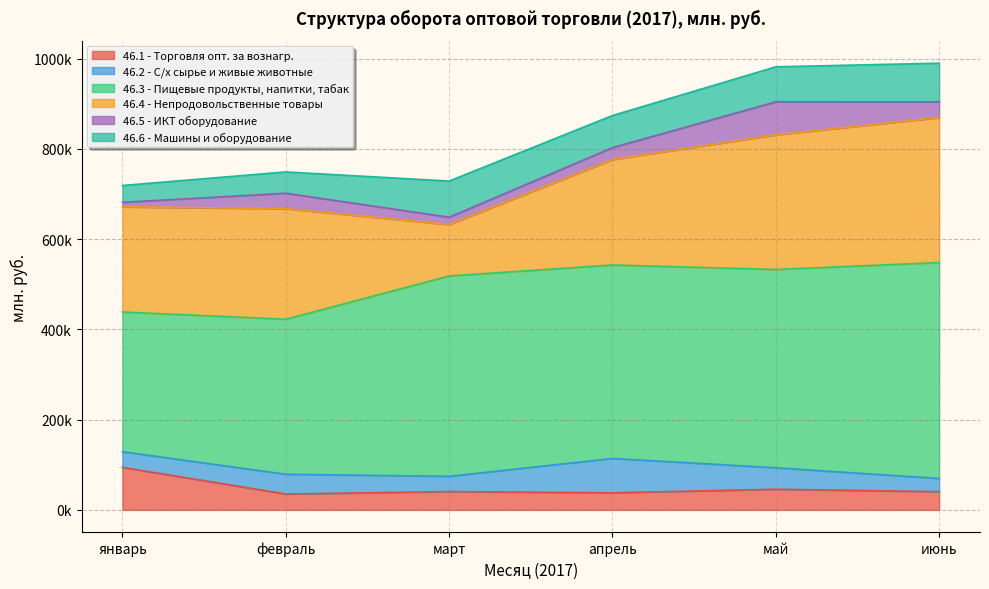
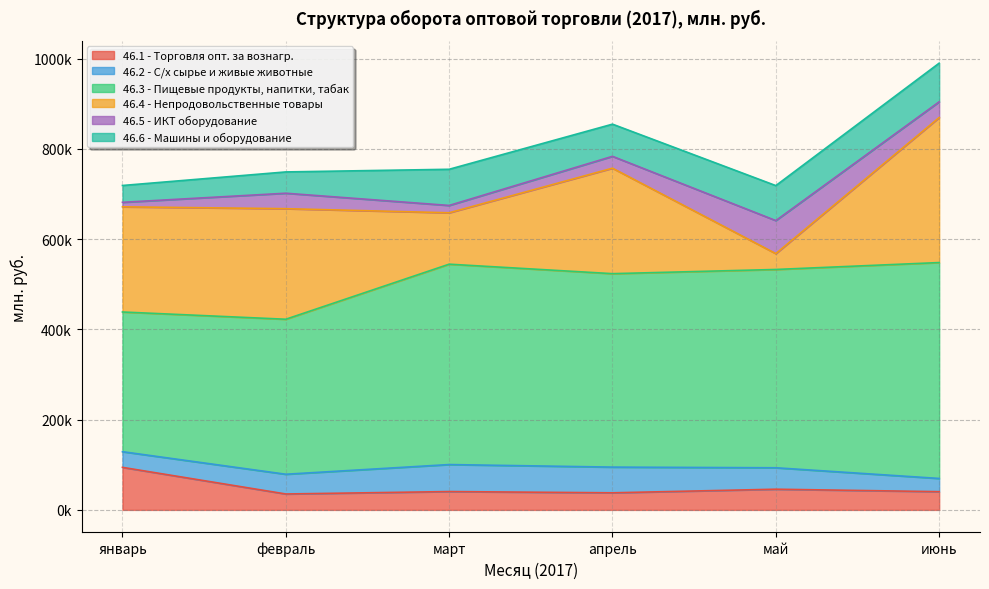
  {
    "46.1 - Торговля опт. за вознагр.": {
      "январь": 90000,
      "февраль": 40000,
      "март": 40000,
      "апрель": 40000,
      "май": 50000,
      "июнь": 40000
    },
    "46.2 - С/х сырье и живые животные": {
      "январь": 30000,
      "февраль": 40000,
-     "март": 30000,
-     "апрель": 80000,
+     "март": 60000,
+     "апрель": 60000,
      "май": 50000,
      "июнь": 30000
    },
    "46.4 - Непродовольственные товары": {
      "январь": 230000,
      "февраль": 240000,
      "март": 110000,
      "апрель": 230000,
-     "май": 300000,
+     "май": 40000,
      "июнь": 320000
    },
    "46.5 - ИКТ оборудование": {
      "январь": 10000,
      "февраль": 30000,
      "март": 20000,
      "апрель": 30000,
      "май": 70000,
      "июнь": 30000
    }
  }
